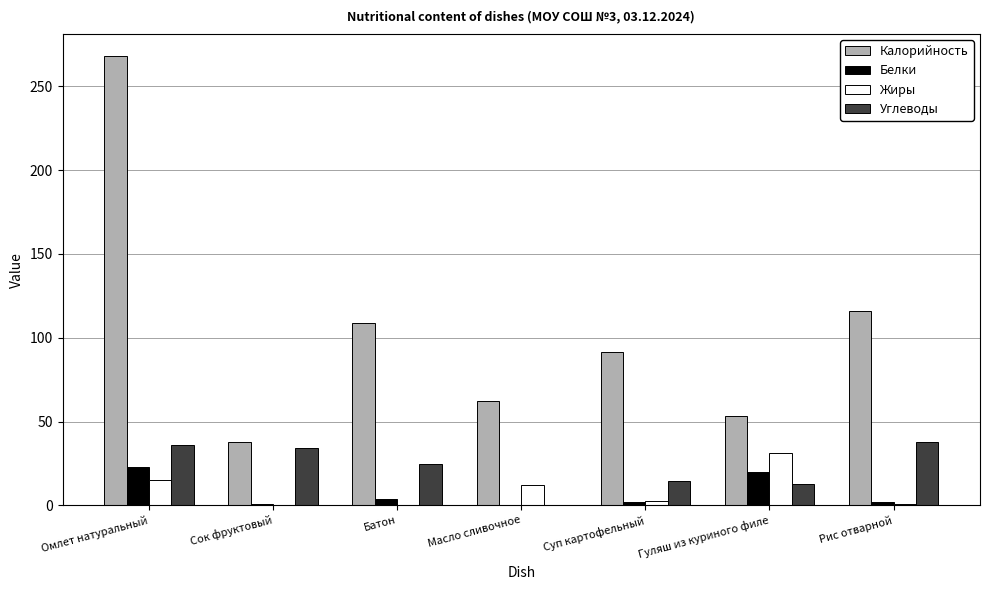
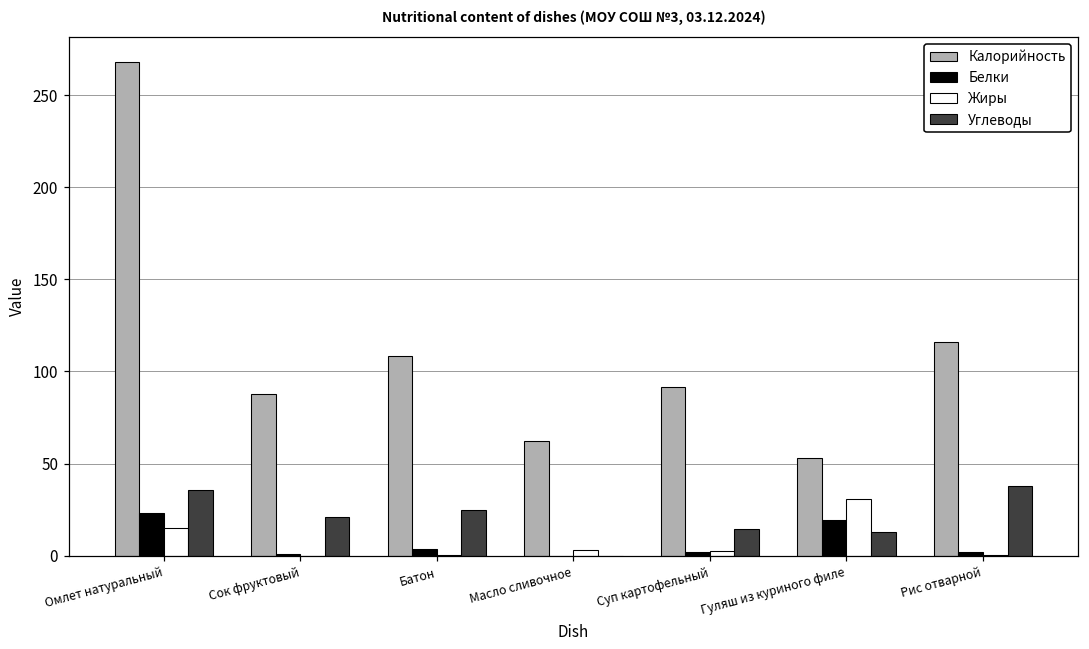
  {
    "Калорийность": {
      "Омлет натуральный": 268,
-     "Сок фруктовый": 38,
+     "Сок фруктовый": 88,
      "Батон": 109,
      "Масло сливочное": 62,
      "Суп картофельный": 92,
      "Гуляш из куриного филе": 53,
      "Рис отварной": 116
    },
    "Белки": {
      "Омлет натуральный": 23,
      "Батон": 4,
      "Масло сливочное": 0,
      "Суп картофельный": 2,
      "Гуляш из куриного филе": 20,
      "Рис отварной": 2
    },
    "Жиры": {
      "Омлет натуральный": 15,
      "Сок фруктовый": 0,
-     "Масло сливочное": 12,
+     "Масло сливочное": 3,
      "Суп картофельный": 3,
      "Гуляш из куриного филе": 31
    },
    "Углеводы": {
      "Омлет натуральный": 36,
-     "Сок фруктовый": 34,
+     "Сок фруктовый": 21,
      "Батон": 25,
      "Масло сливочное": 0,
      "Суп картофельный": 14,
      "Гуляш из куриного филе": 13,
      "Рис отварной": 38
    }
  }
